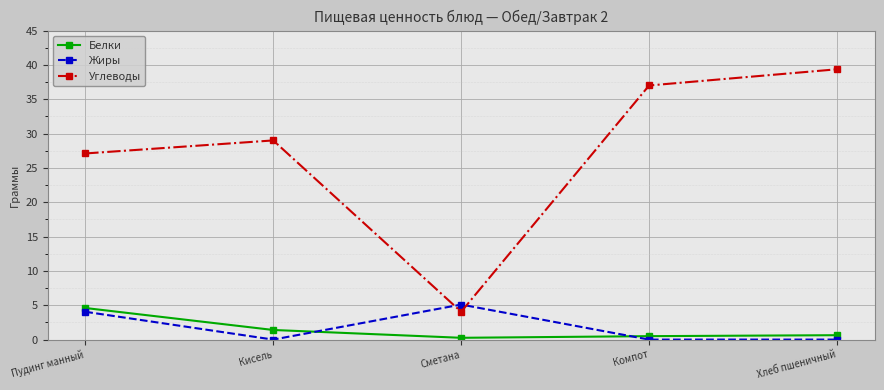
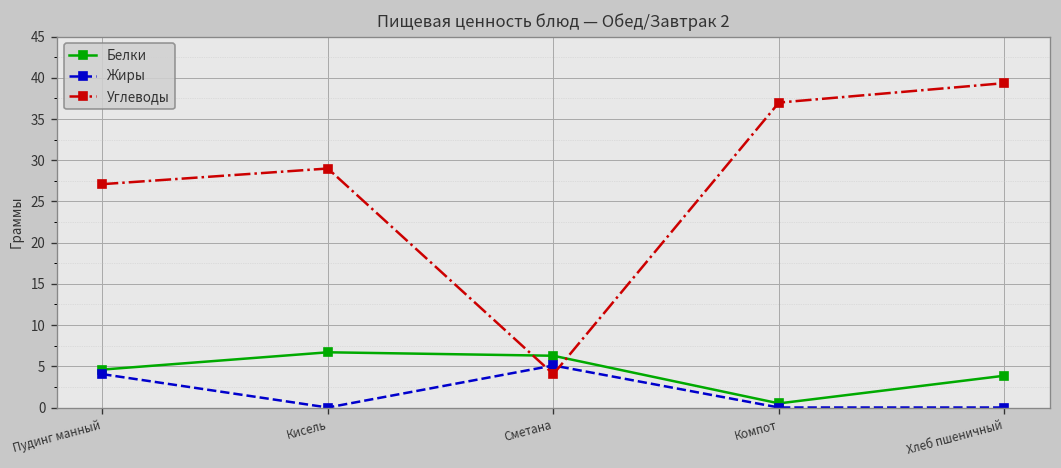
  {
    "Белки": {
      "Пудинг манный": 5,
-     "Кисель": 1,
-     "Сметана": 0,
+     "Кисель": 7,
+     "Сметана": 6,
      "Компот": 1,
-     "Хлеб пшеничный": 1
+     "Хлеб пшеничный": 4
    },
    "Жиры": {
      "Пудинг манный": 4,
      "Кисель": 0,
      "Сметана": 5,
      "Компот": 0,
      "Хлеб пшеничный": 0
    },
    "Углеводы": {
      "Пудинг манный": 27,
      "Кисель": 29,
      "Сметана": 4,
      "Компот": 37,
      "Хлеб пшеничный": 39
    }
  }
